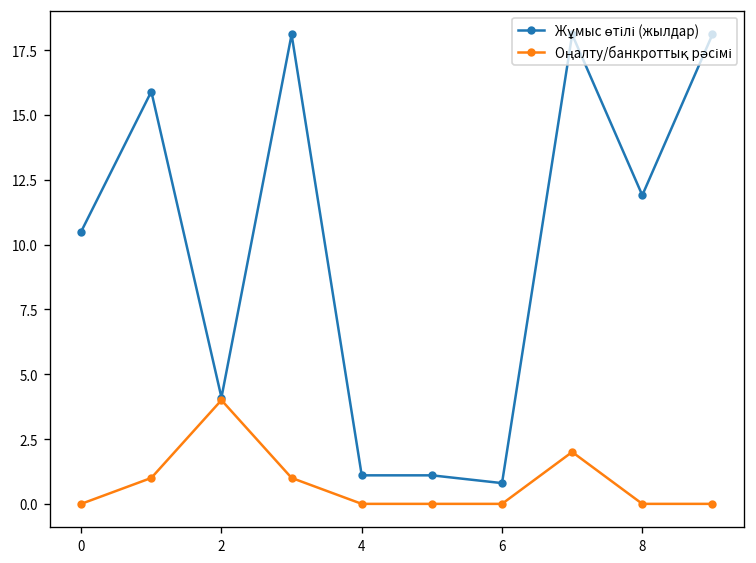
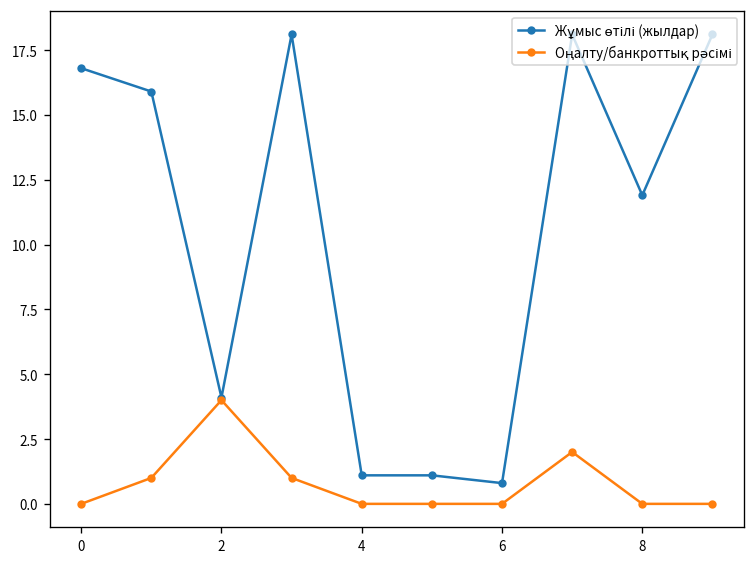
  {
    "Жұмыс өтілі (жылдар)": {
-     "0": 10.5,
+     "0": 16.8,
      "4": 1.1,
      "6": 0.8,
      "8": 11.9
    },
    "Оңалту/банкроттық рәсімі": {
      "0": 0.0,
      "4": 0.0,
      "6": 0.0,
      "8": 0.0
    }
  }
